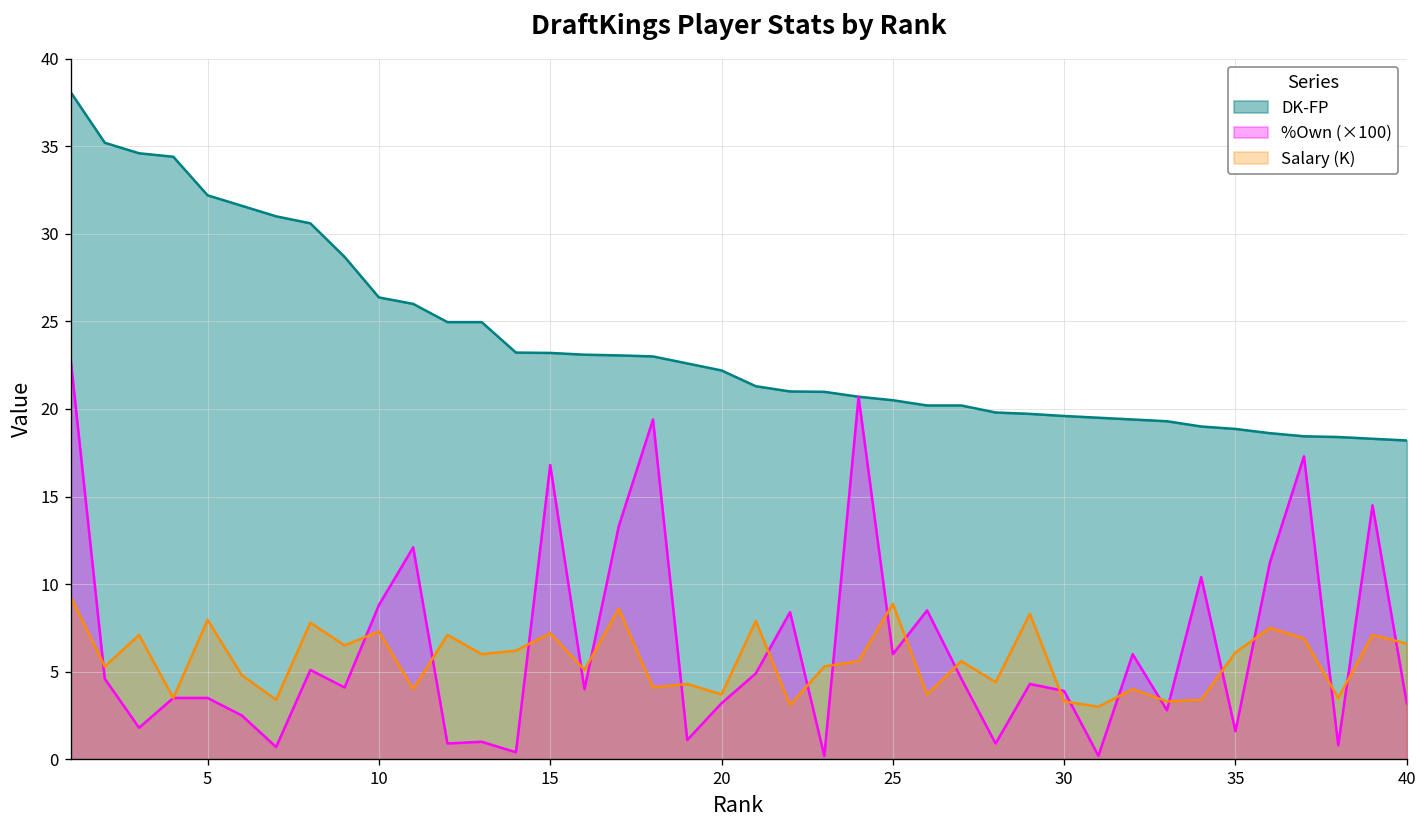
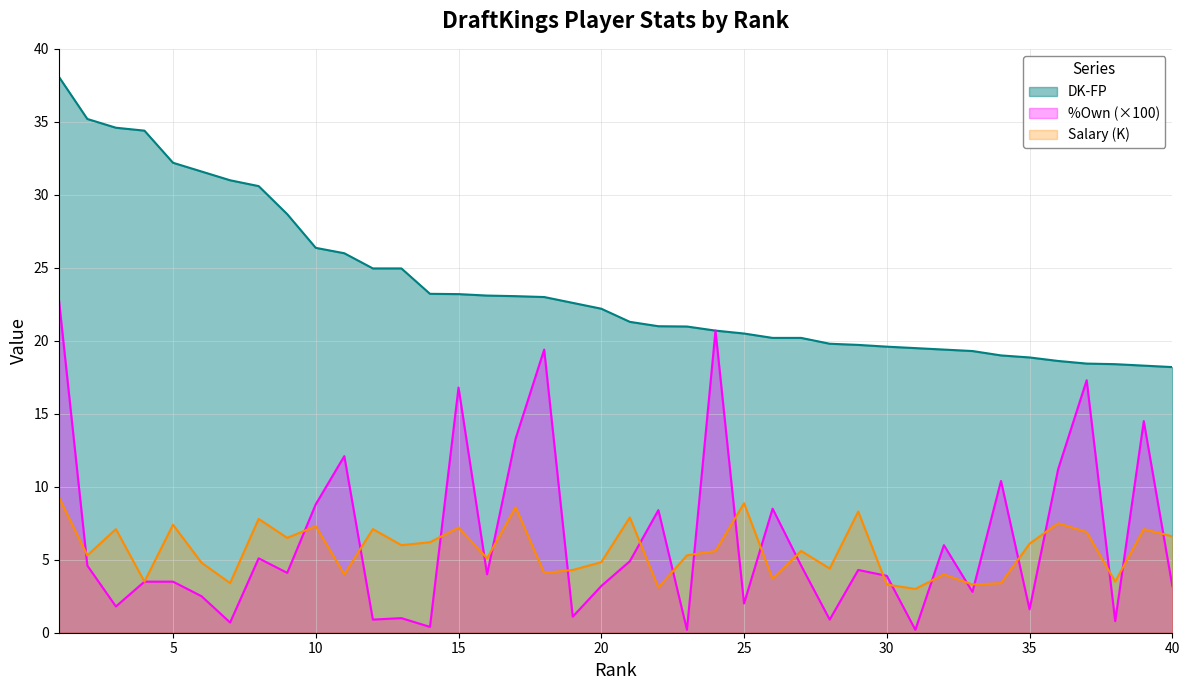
  {
    "DK-FP": {
      "5": 32.2,
      "10": 26.4,
      "15": 23.2,
      "20": 22.2,
      "25": 20.5,
      "30": 19.6,
      "35": 18.9,
      "40": 18.2
    },
    "%Own (×100)": {
      "5": 3.5,
      "10": 8.8,
      "15": 16.8,
      "20": 3.2,
-     "25": 6.0,
+     "25": 2.0,
      "30": 3.9,
      "35": 1.6,
      "40": 3.2
    },
    "Salary (K)": {
-     "5": 8.0,
+     "5": 7.4,
      "10": 7.3,
      "15": 7.2,
-     "20": 3.7,
+     "20": 4.8,
      "25": 8.9,
      "30": 3.3,
      "35": 6.1,
      "40": 6.6
    }
  }
